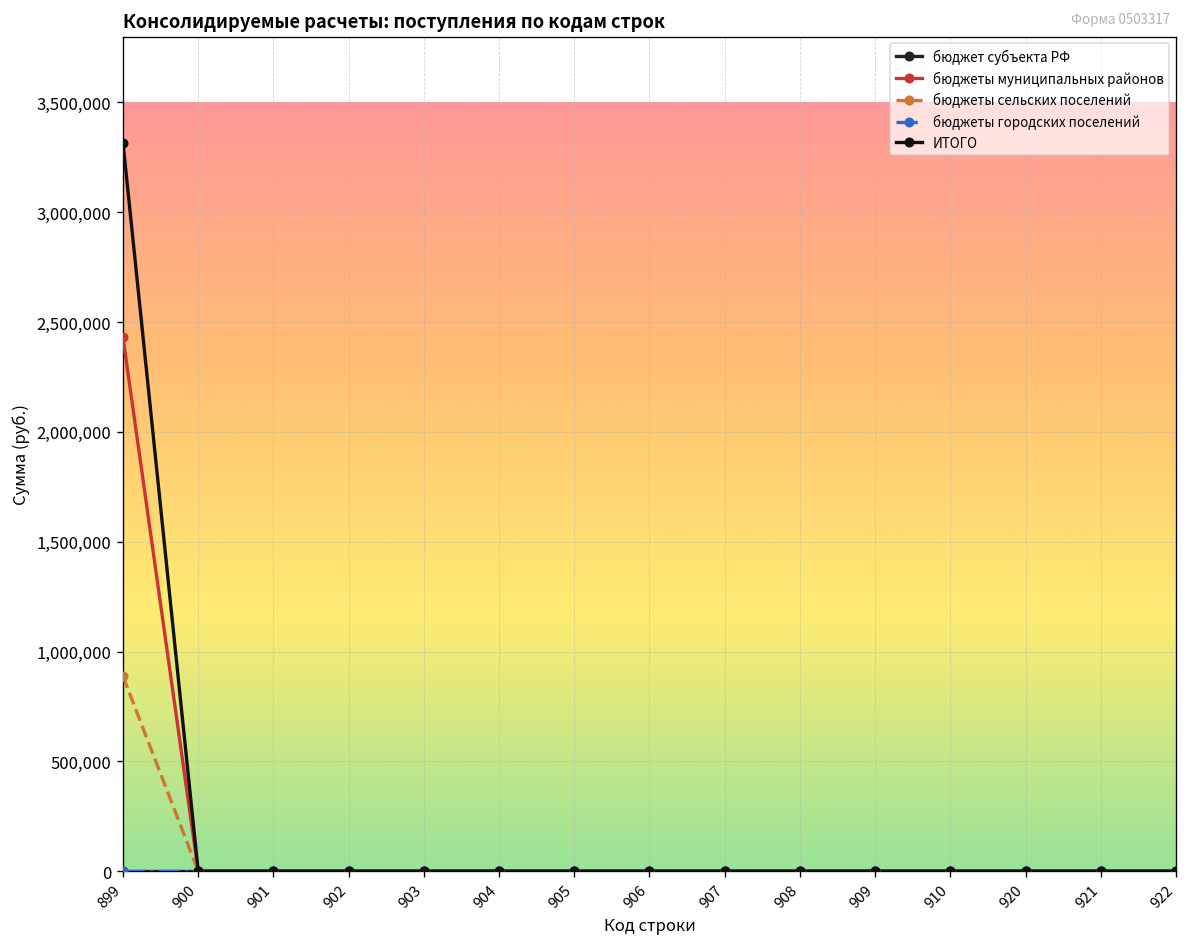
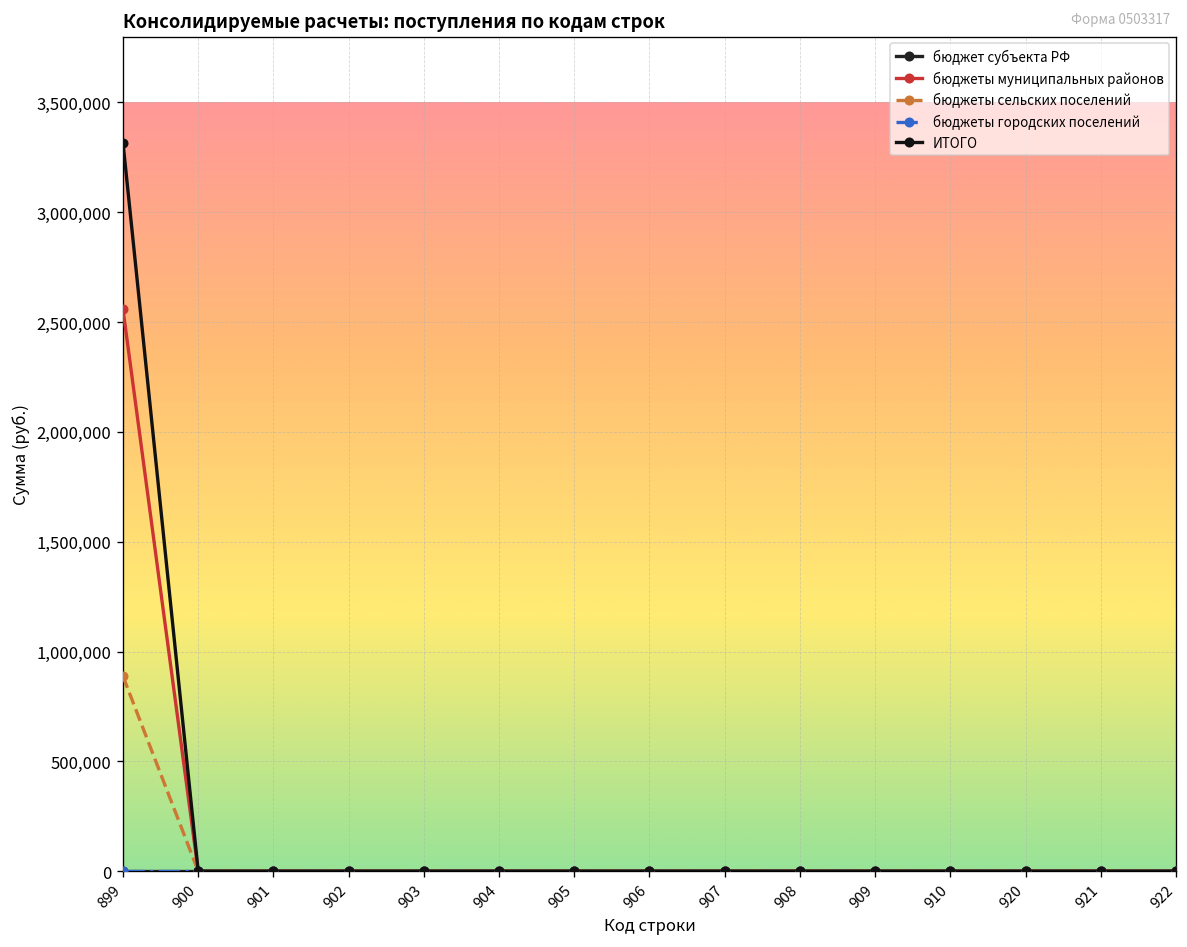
  {
    "бюджеты городских поселений": {
      "899": "0"
    },
    "бюджеты муниципальных районов": {
-     "899": "2,430,000"
+     "899": "2,560,000"
    },
    "бюджеты сельских поселений": {
      "899": "890,000"
    },
    "ИТОГО": {
      "899": "3,320,000"
    }
  }
